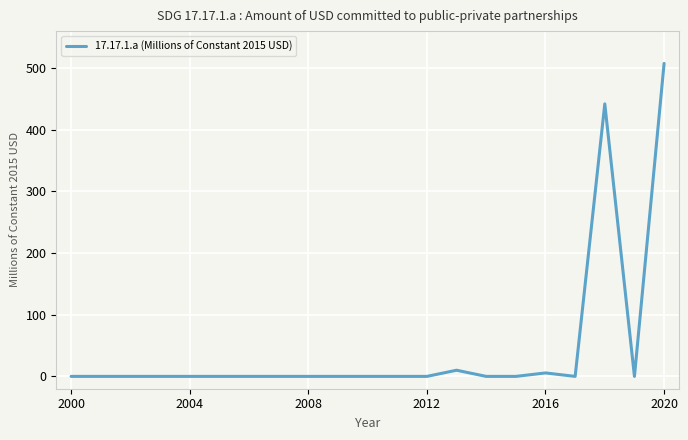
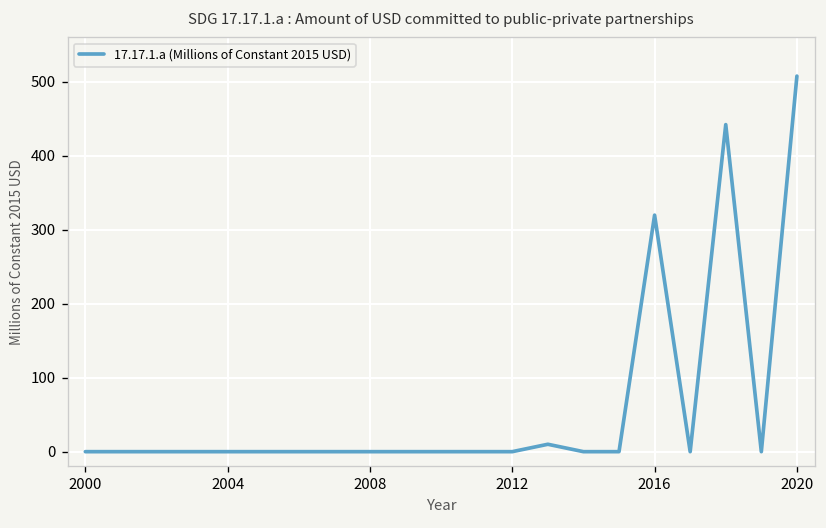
  {
    "2000": 0,
    "2004": 0,
    "2008": 0,
    "2012": 0,
-   "2016": 10,
+   "2016": 320,
    "2020": 510
  }
